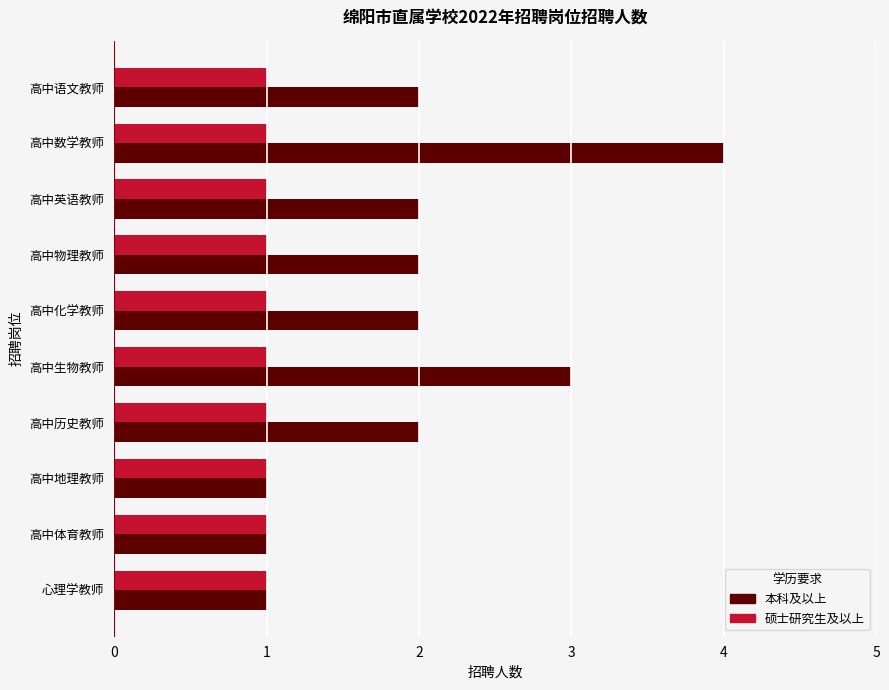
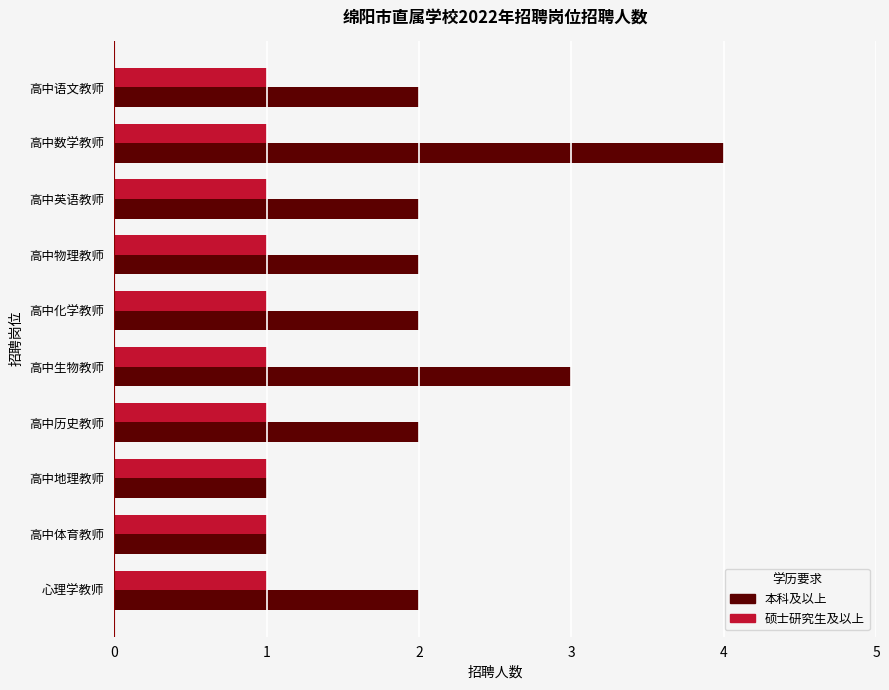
  {
    "本科及以上": {
      "高中语文教师": 2,
      "高中数学教师": 4,
      "高中英语教师": 2,
      "高中物理教师": 2,
      "高中化学教师": 2,
      "高中生物教师": 3,
      "高中历史教师": 2,
      "高中地理教师": 1,
      "高中体育教师": 1,
-     "心理学教师": 1
+     "心理学教师": 2
    },
    "硕士研究生及以上": {
      "高中语文教师": 1,
      "高中数学教师": 1,
      "高中英语教师": 1,
      "高中物理教师": 1,
      "高中化学教师": 1,
      "高中生物教师": 1,
      "高中历史教师": 1,
      "高中地理教师": 1,
      "高中体育教师": 1,
      "心理学教师": 1
    }
  }
